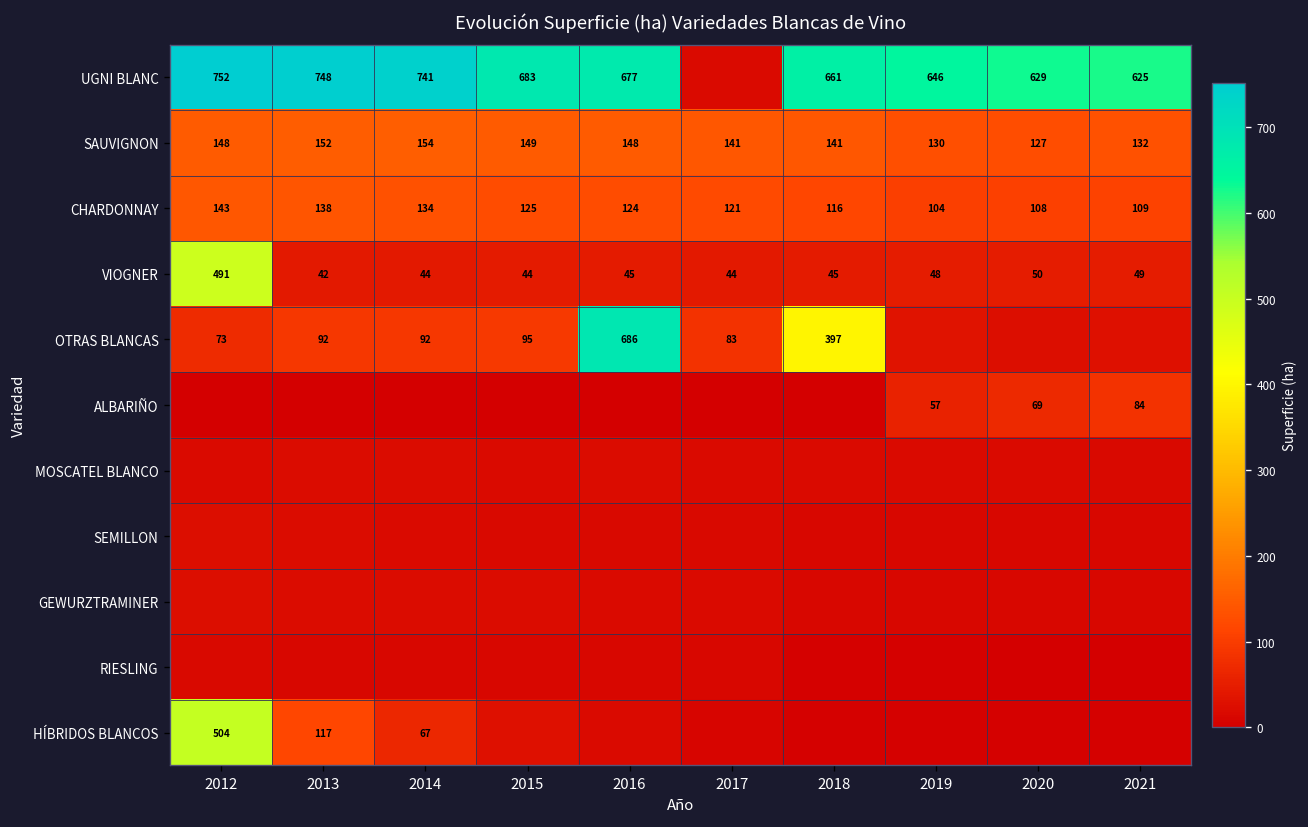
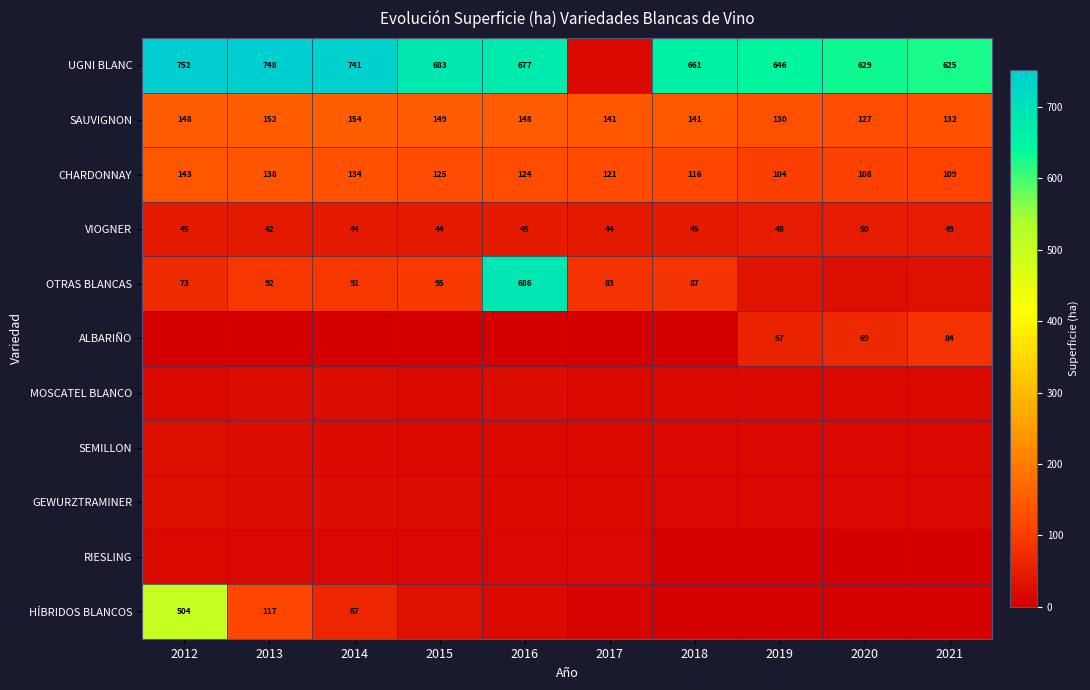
  {
    "UGNI BLANC": {
      "2012": 752,
      "2013": 748,
      "2014": 741,
      "2015": 683,
      "2016": 677,
      "2018": 661,
      "2019": 646,
      "2020": 629,
      "2021": 625
    },
    "SAUVIGNON": {
      "2012": 148,
      "2013": 152,
      "2014": 154,
      "2015": 149,
      "2016": 148,
      "2017": 141,
      "2018": 141,
      "2019": 130,
      "2020": 127,
      "2021": 132
    },
    "CHARDONNAY": {
      "2012": 143,
      "2013": 138,
      "2014": 134,
      "2015": 125,
      "2016": 124,
      "2017": 121,
      "2018": 116,
      "2019": 104,
      "2020": 108,
      "2021": 109
    },
    "VIOGNER": {
-     "2012": 491,
+     "2012": 45,
      "2013": 42,
      "2014": 44,
      "2015": 44,
      "2016": 45,
      "2017": 44,
      "2018": 45,
      "2019": 48,
      "2020": 50,
      "2021": 49
    },
    "OTRAS BLANCAS": {
      "2012": 73,
      "2013": 92,
      "2014": 92,
      "2015": 95,
      "2016": 686,
      "2017": 83,
-     "2018": 397
+     "2018": 87
    },
    "ALBARIÑO": {
      "2019": 57,
      "2020": 69,
      "2021": 84
    },
    "HÍBRIDOS BLANCOS": {
      "2012": 504,
      "2013": 117,
      "2014": 67
    }
  }
